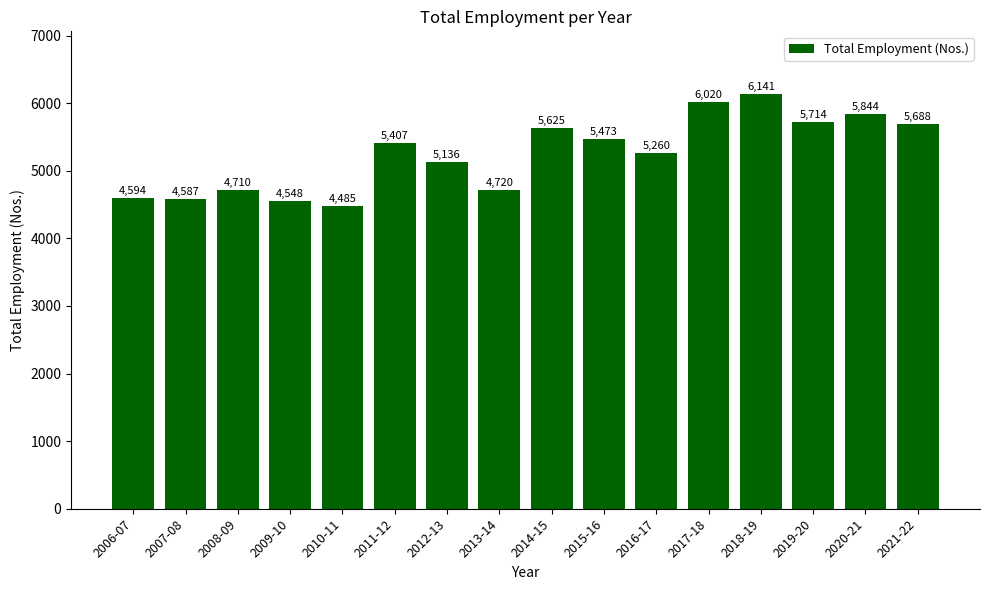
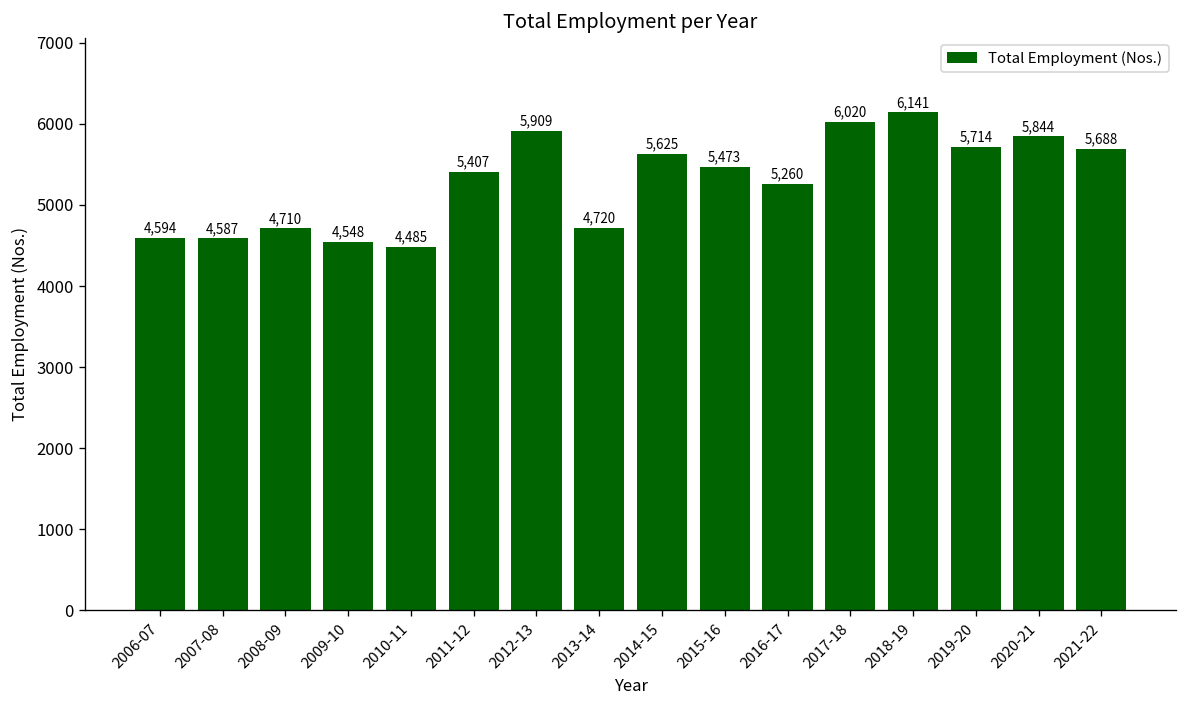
  {
    "2006-07": "4,594",
    "2007-08": "4,587",
    "2008-09": "4,710",
    "2009-10": "4,548",
    "2010-11": "4,485",
    "2011-12": "5,407",
-   "2012-13": "5,136",
+   "2012-13": "5,909",
    "2013-14": "4,720",
    "2014-15": "5,625",
    "2015-16": "5,473",
    "2016-17": "5,260",
    "2017-18": "6,020",
    "2018-19": "6,141",
    "2019-20": "5,714",
    "2020-21": "5,844",
    "2021-22": "5,688"
  }
